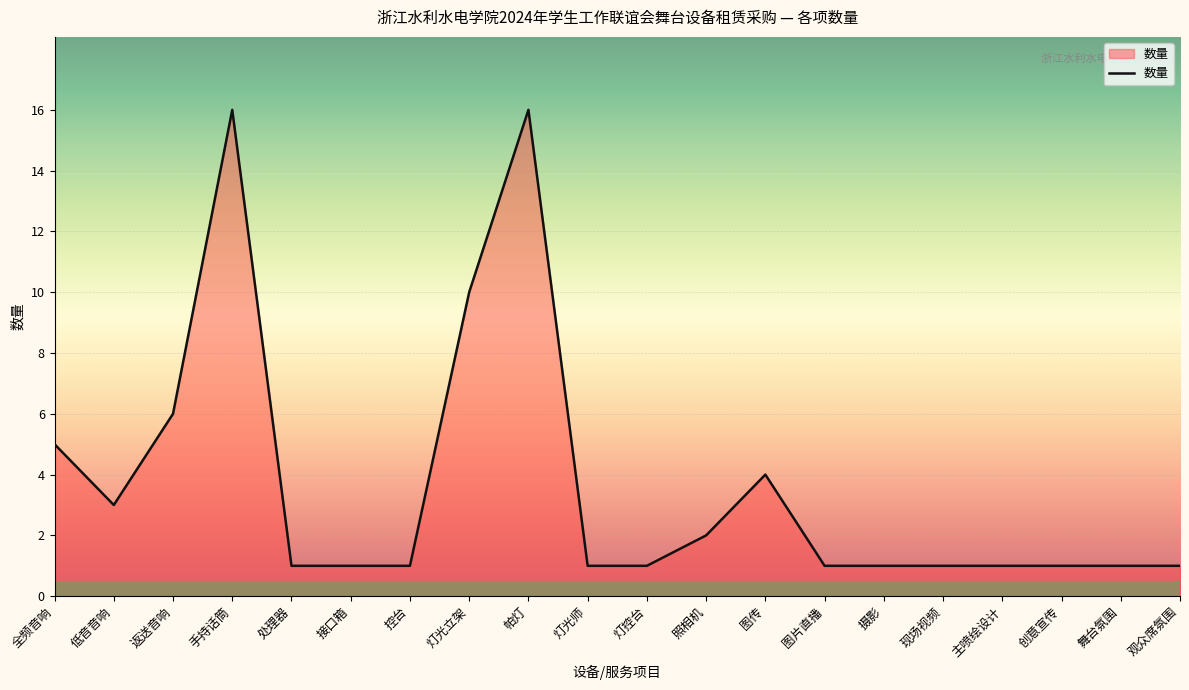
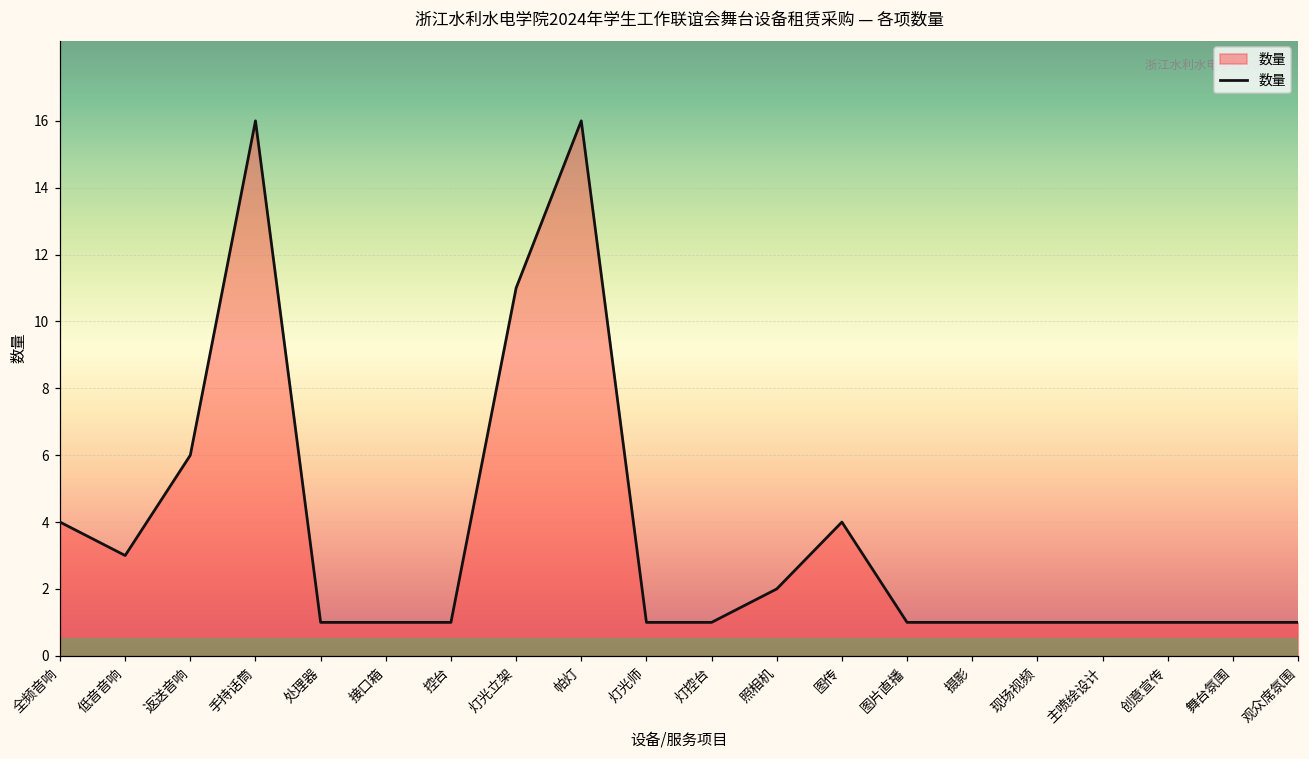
  {
-   "全频音响": 5,
+   "全频音响": 4,
    "低音音响": 3,
    "返送音响": 6,
    "手持话筒": 16,
    "处理器": 1,
    "接口箱": 1,
    "控台": 1,
-   "灯光立架": 10,
+   "灯光立架": 11,
    "帕灯": 16,
    "灯光师": 1,
    "灯控台": 1,
    "照相机": 2,
    "图传": 4,
    "图片直播": 1,
    "摄影": 1,
    "现场视频": 1,
    "主喷绘设计": 1,
    "创意宣传": 1,
    "舞台氛围": 1,
    "观众席氛围": 1
  }
